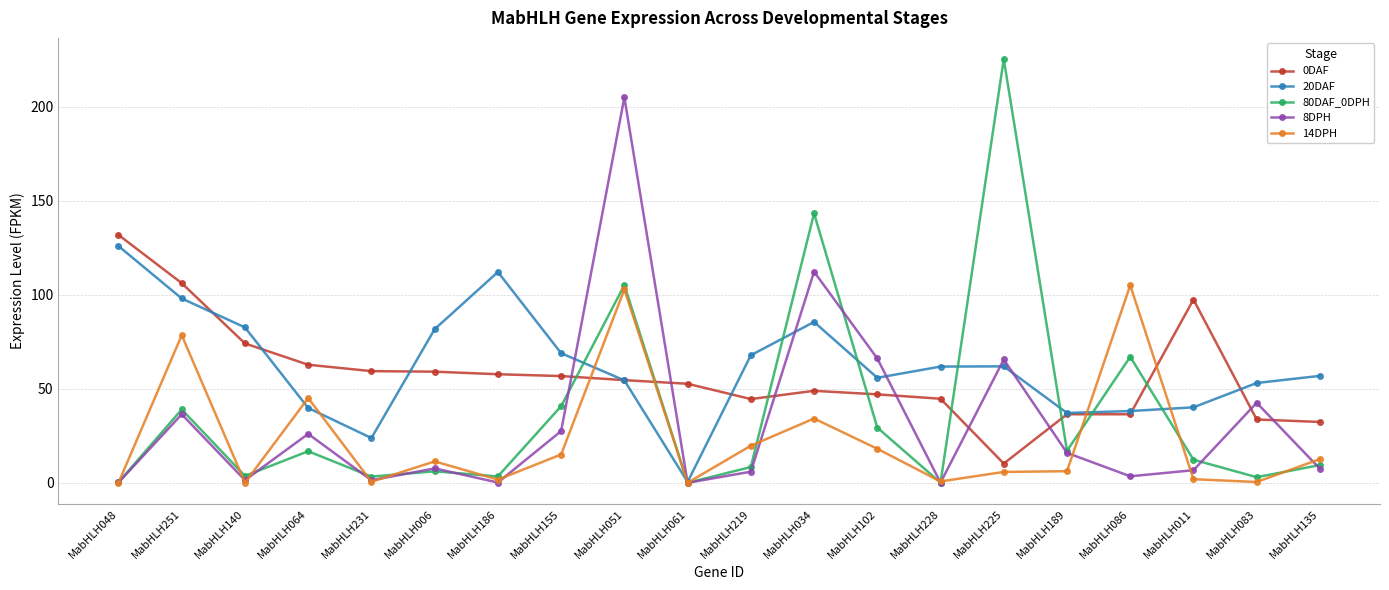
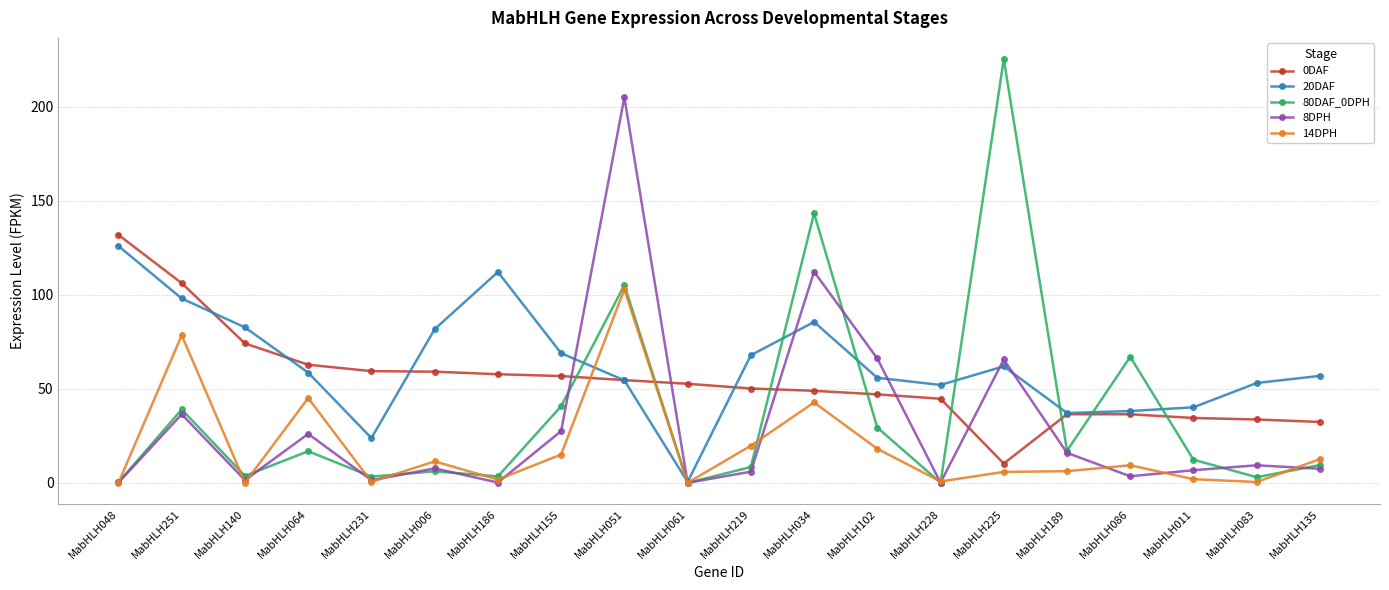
  {
    "0DAF": {
      "MabHLH048": 132,
      "MabHLH251": 106,
      "MabHLH140": 74,
      "MabHLH064": 63,
      "MabHLH231": 59,
      "MabHLH006": 59,
      "MabHLH186": 58,
      "MabHLH155": 57,
      "MabHLH061": 53,
-     "MabHLH219": 45,
+     "MabHLH219": 50,
      "MabHLH034": 49,
      "MabHLH102": 47,
      "MabHLH228": 45,
      "MabHLH225": 10,
      "MabHLH086": 36,
-     "MabHLH011": 97,
+     "MabHLH011": 34,
      "MabHLH083": 34,
      "MabHLH135": 32
    },
    "20DAF": {
      "MabHLH048": 126,
      "MabHLH251": 98,
      "MabHLH140": 83,
-     "MabHLH064": 40,
+     "MabHLH064": 59,
      "MabHLH231": 24,
      "MabHLH006": 82,
      "MabHLH186": 112,
      "MabHLH155": 69,
      "MabHLH219": 68,
      "MabHLH034": 86,
      "MabHLH102": 56,
-     "MabHLH228": 62,
+     "MabHLH228": 52,
      "MabHLH225": 62,
      "MabHLH086": 38,
      "MabHLH011": 40,
      "MabHLH083": 53,
      "MabHLH135": 57
    },
    "80DAF_0DPH": {
      "MabHLH251": 39,
      "MabHLH140": 4,
      "MabHLH064": 17,
      "MabHLH231": 3,
      "MabHLH006": 6,
      "MabHLH186": 3,
      "MabHLH155": 41,
      "MabHLH051": 105,
      "MabHLH219": 8,
      "MabHLH034": 143,
      "MabHLH102": 29,
      "MabHLH225": 225,
      "MabHLH086": 67,
      "MabHLH011": 12,
      "MabHLH083": 3,
      "MabHLH135": 9
    },
    "8DPH": {
      "MabHLH251": 36,
      "MabHLH064": 26,
      "MabHLH006": 8,
      "MabHLH186": 0,
      "MabHLH155": 27,
      "MabHLH051": 205,
      "MabHLH219": 6,
      "MabHLH034": 112,
      "MabHLH102": 66,
      "MabHLH225": 66,
      "MabHLH086": 3,
      "MabHLH011": 7,
-     "MabHLH083": 43,
+     "MabHLH083": 9,
      "MabHLH135": 7
    },
    "14DPH": {
      "MabHLH251": 78,
      "MabHLH064": 45,
      "MabHLH006": 11,
      "MabHLH186": 2,
      "MabHLH155": 15,
      "MabHLH051": 103,
      "MabHLH219": 20,
-     "MabHLH034": 34,
+     "MabHLH034": 43,
      "MabHLH102": 18,
      "MabHLH225": 6,
      "MabHLH189": 6,
-     "MabHLH086": 105,
+     "MabHLH086": 9,
      "MabHLH011": 2,
      "MabHLH083": 0,
      "MabHLH135": 13
    }
  }
